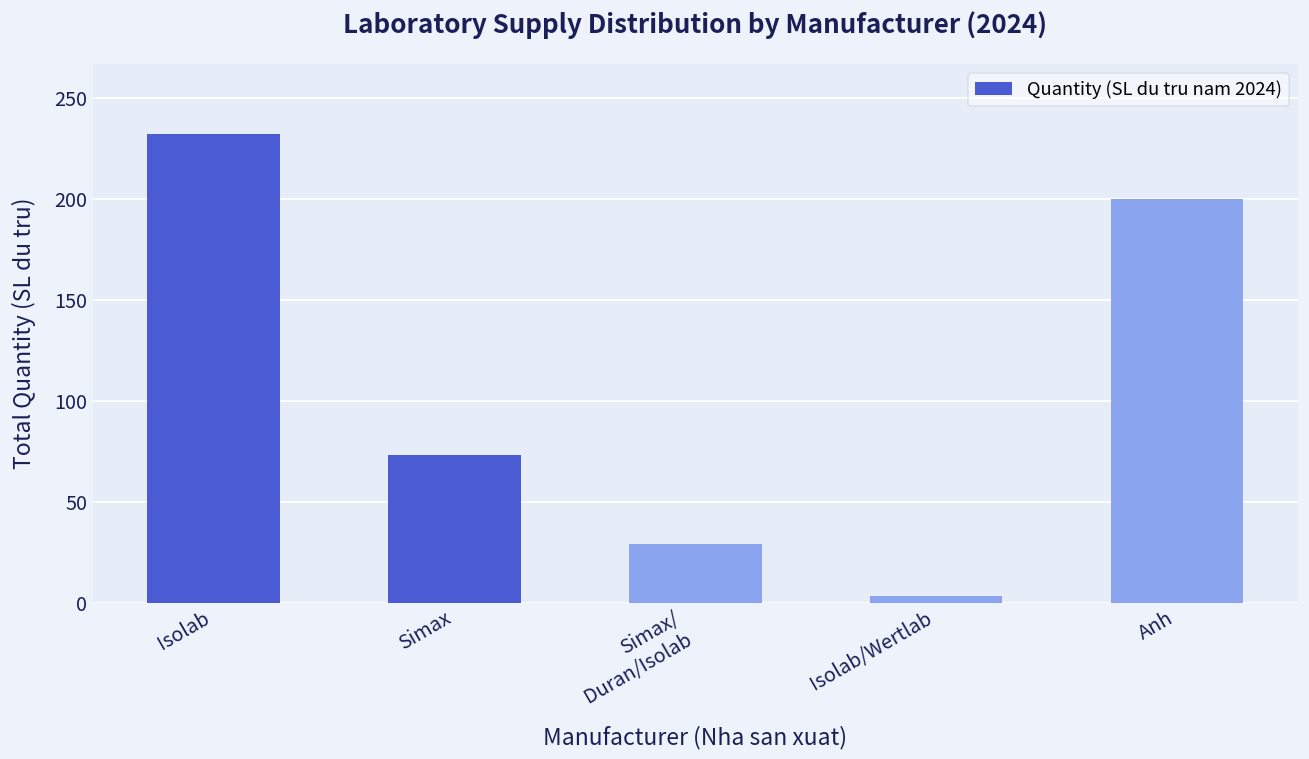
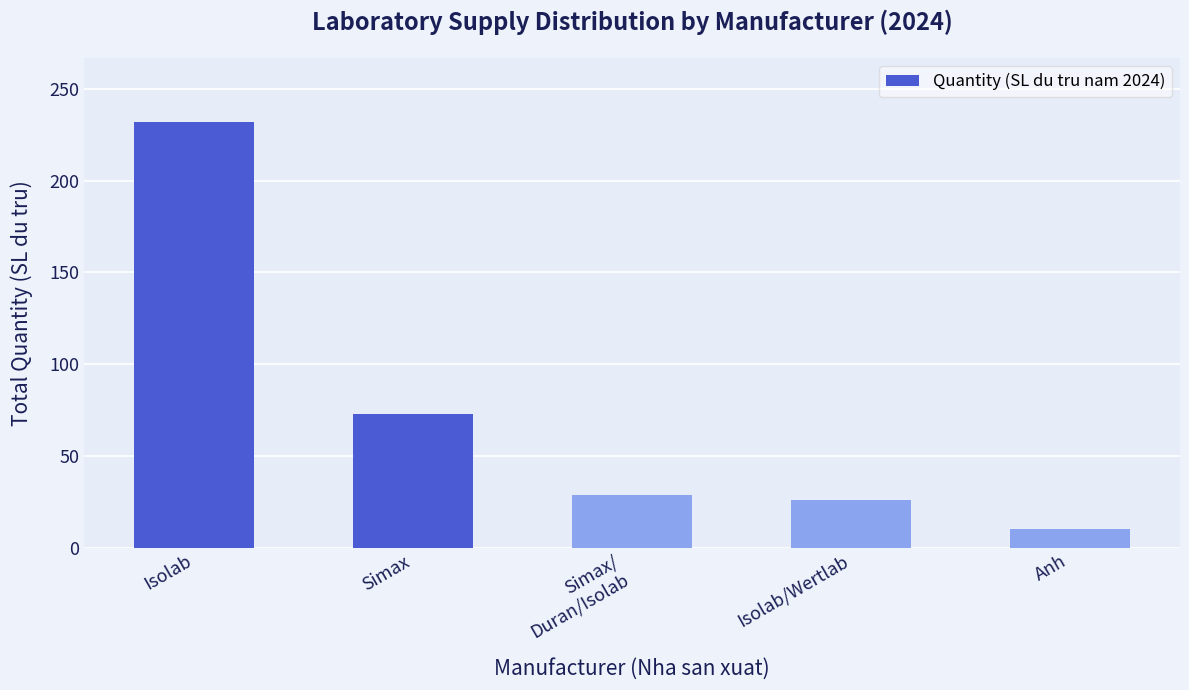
  {
    "Isolab": 232,
    "Simax": 73,
    "Simax/ Duran/Isolab": 29,
-   "Isolab/Wertlab": 3,
-   "Anh": 200
+   "Isolab/Wertlab": 26,
+   "Anh": 10
  }
